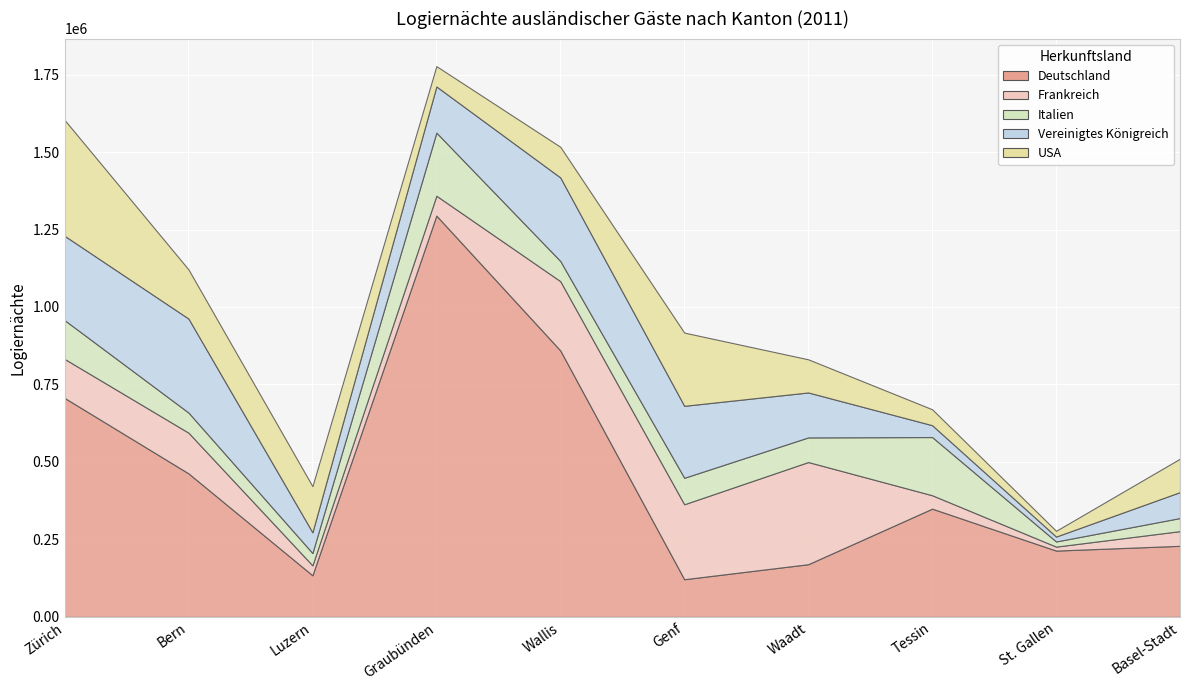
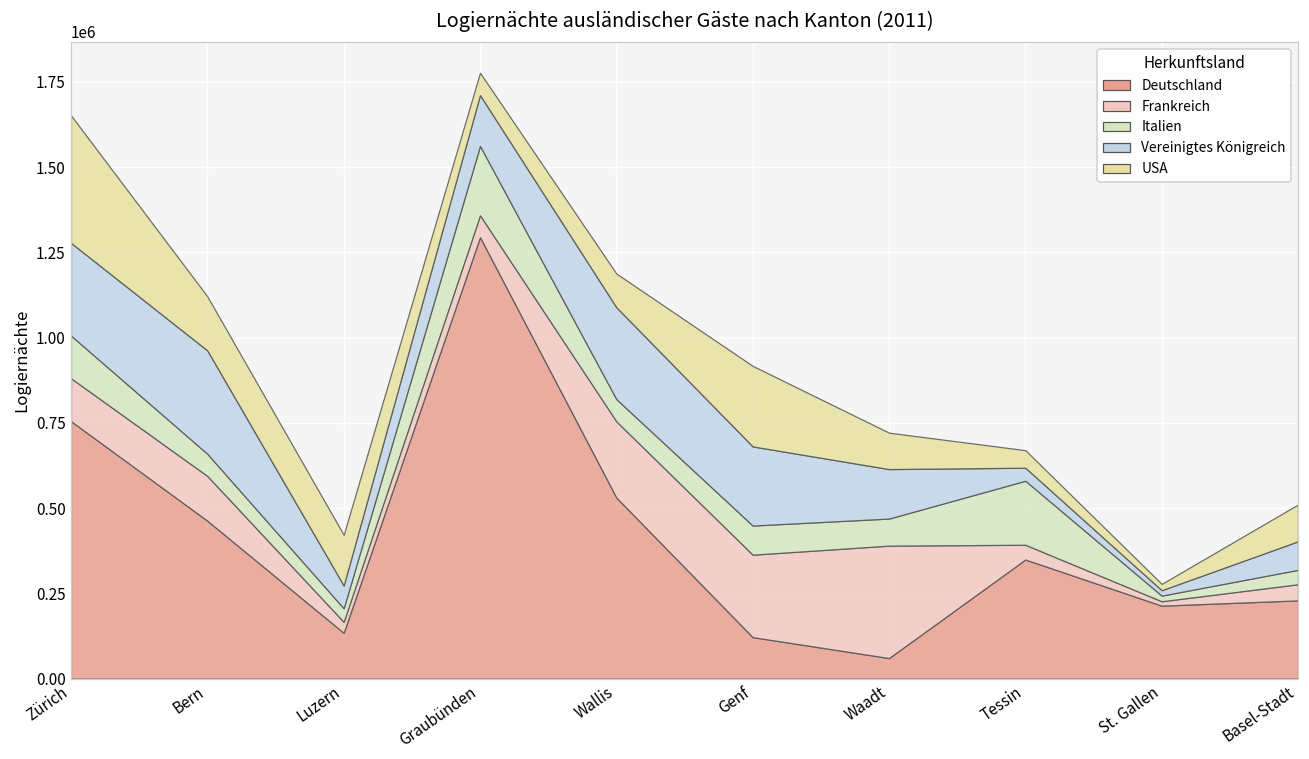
  {
    "Deutschland": {
-     "Zürich": 710000,
+     "Zürich": 760000,
      "Bern": 460000,
      "Luzern": 130000,
      "Graubünden": 1290000,
-     "Wallis": 860000,
+     "Wallis": 530000,
      "Genf": 120000,
-     "Waadt": 170000,
+     "Waadt": 60000,
      "Tessin": 350000,
      "St. Gallen": 210000,
      "Basel-Stadt": 230000
    }
  }
